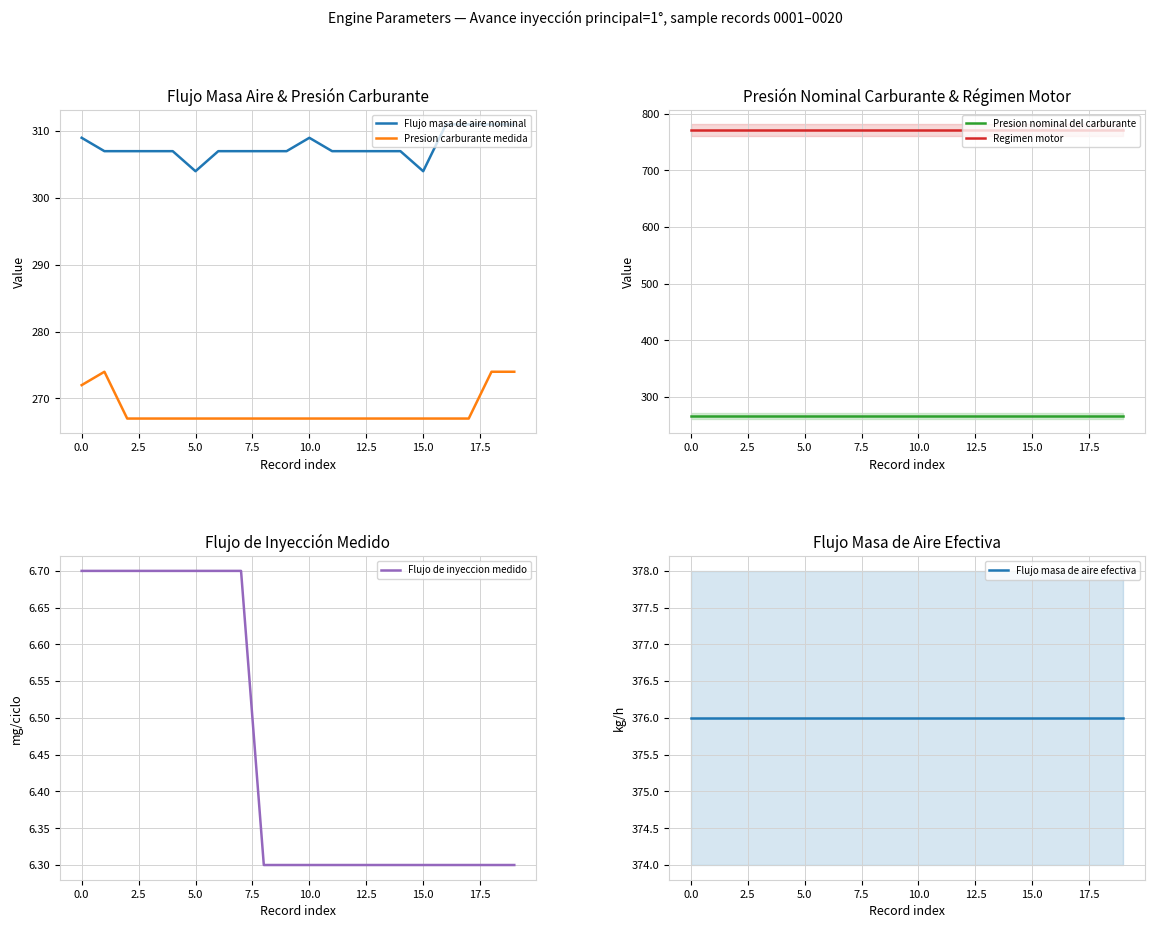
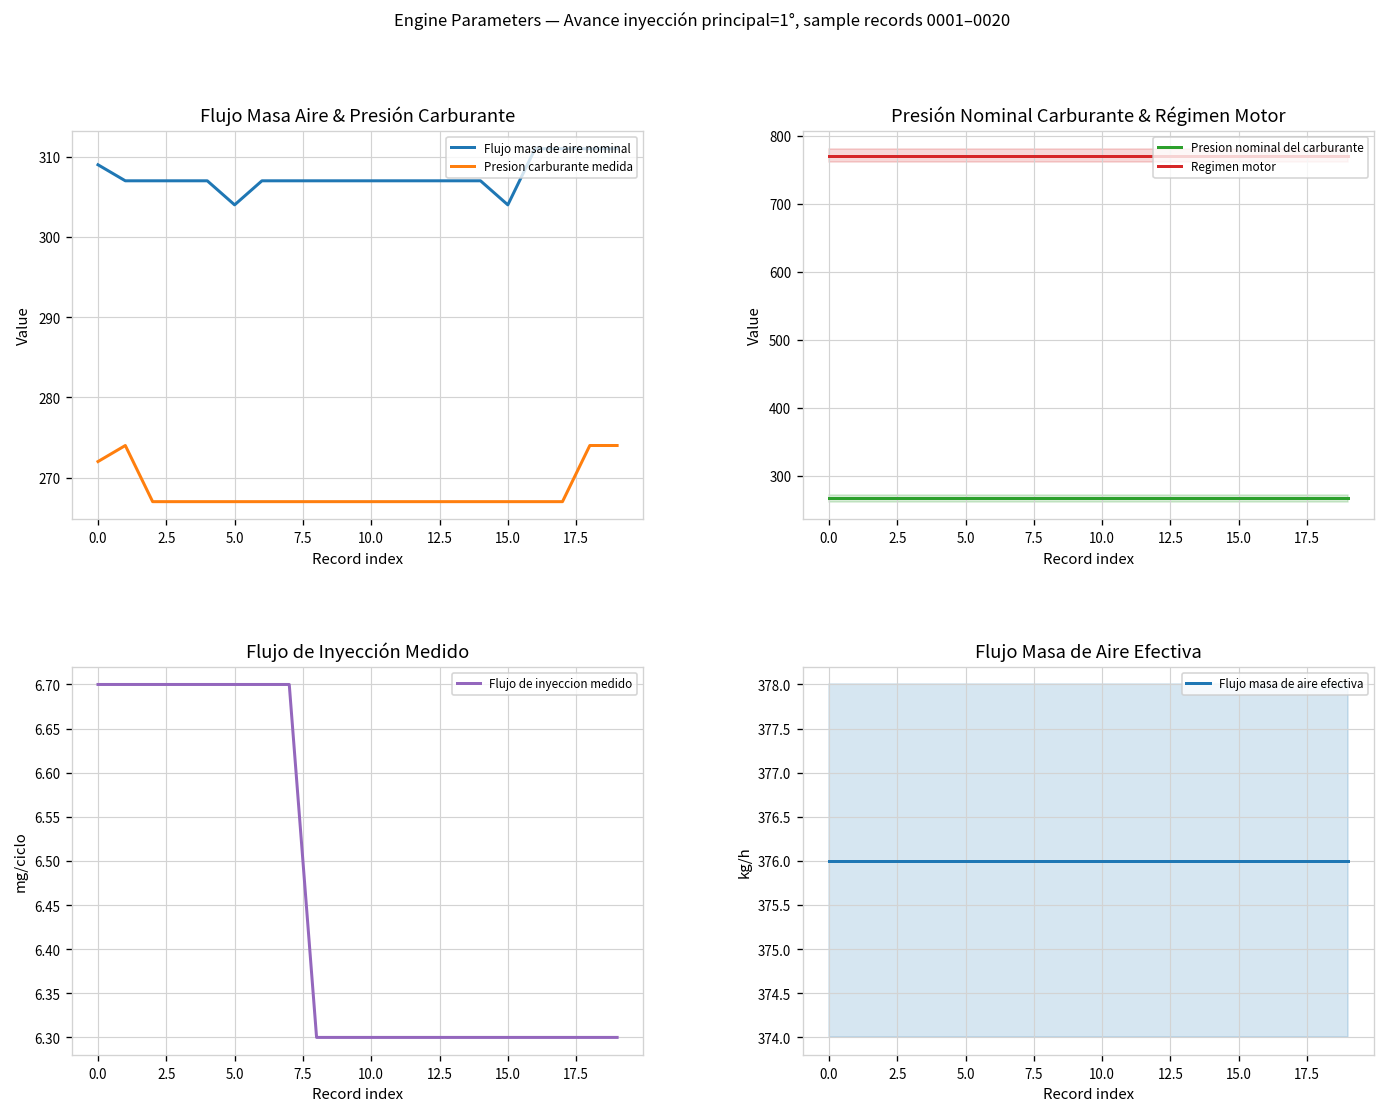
  {
    "Flujo Masa Aire & Presión Carburante": {
      "Flujo masa de aire nominal": {
        "0.0": 309,
        "5.0": 304,
-       "10.0": 309,
+       "10.0": 307,
        "15.0": 304
      },
      "Presion carburante medida": {
        "0.0": 272,
        "5.0": 267,
        "10.0": 267,
        "15.0": 267
      }
    },
    "Flujo de Inyección Medido": {
      "0.0": 6.70,
      "5.0": 6.70,
      "10.0": 6.30,
      "15.0": 6.30
    }
  }
